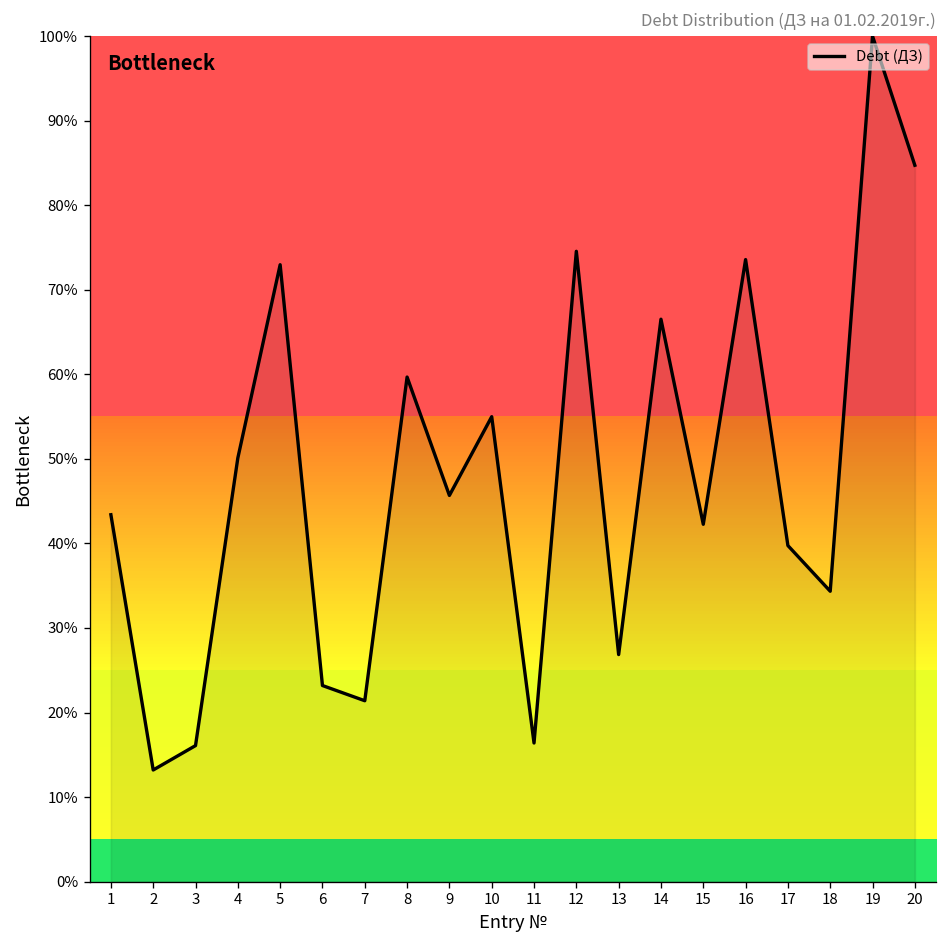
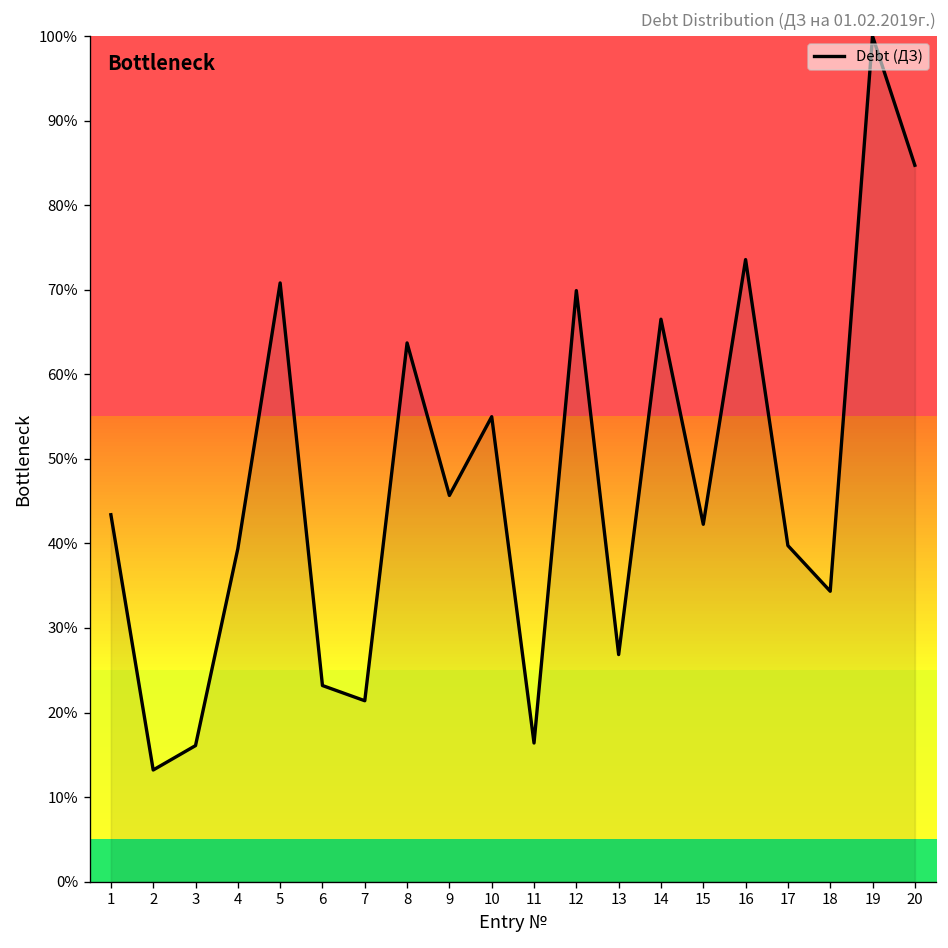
  {
    "1": "43%",
    "2": "13%",
    "3": "16%",
-   "4": "50%",
-   "5": "73%",
+   "4": "39%",
+   "5": "71%",
    "6": "23%",
    "7": "21%",
-   "8": "60%",
+   "8": "64%",
    "9": "46%",
    "10": "55%",
    "11": "16%",
-   "12": "75%",
+   "12": "70%",
    "13": "27%",
    "14": "67%",
    "15": "42%",
    "16": "74%",
    "17": "40%",
    "18": "34%",
    "19": "100%",
    "20": "85%"
  }
